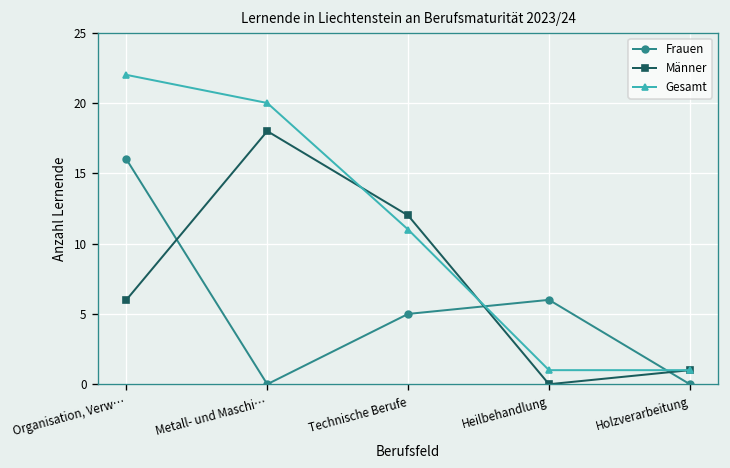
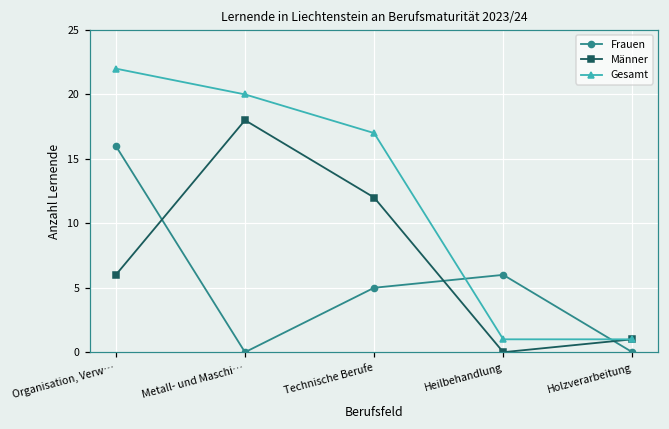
  {
    "Frauen": {
      "Organisation, Verw…": 16,
      "Metall- und Maschi…": 0,
      "Technische Berufe": 5,
      "Heilbehandlung": 6,
      "Holzverarbeitung": 0
    },
    "Männer": {
      "Organisation, Verw…": 6,
      "Metall- und Maschi…": 18,
      "Technische Berufe": 12,
      "Heilbehandlung": 0
    },
    "Gesamt": {
      "Organisation, Verw…": 22,
      "Metall- und Maschi…": 20,
-     "Technische Berufe": 11,
+     "Technische Berufe": 17,
      "Heilbehandlung": 1
    }
  }
